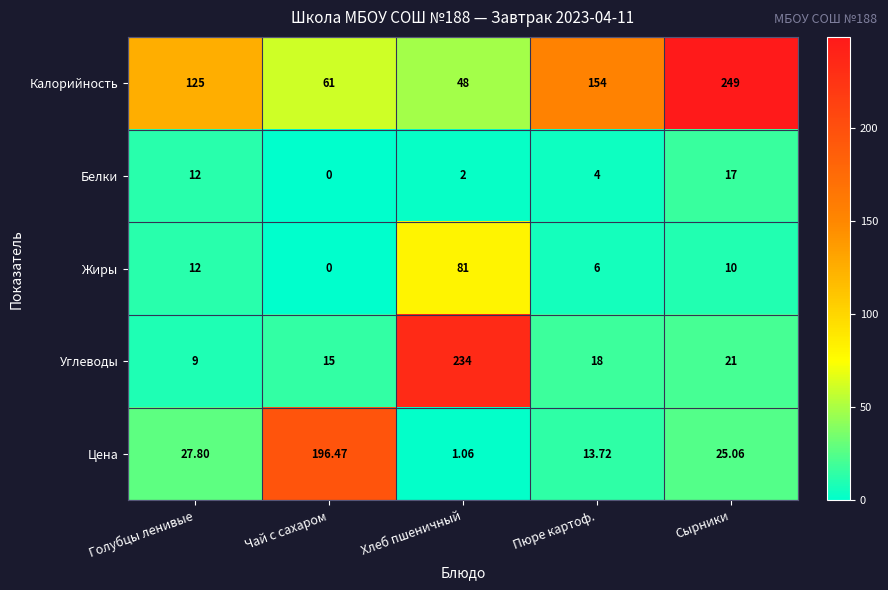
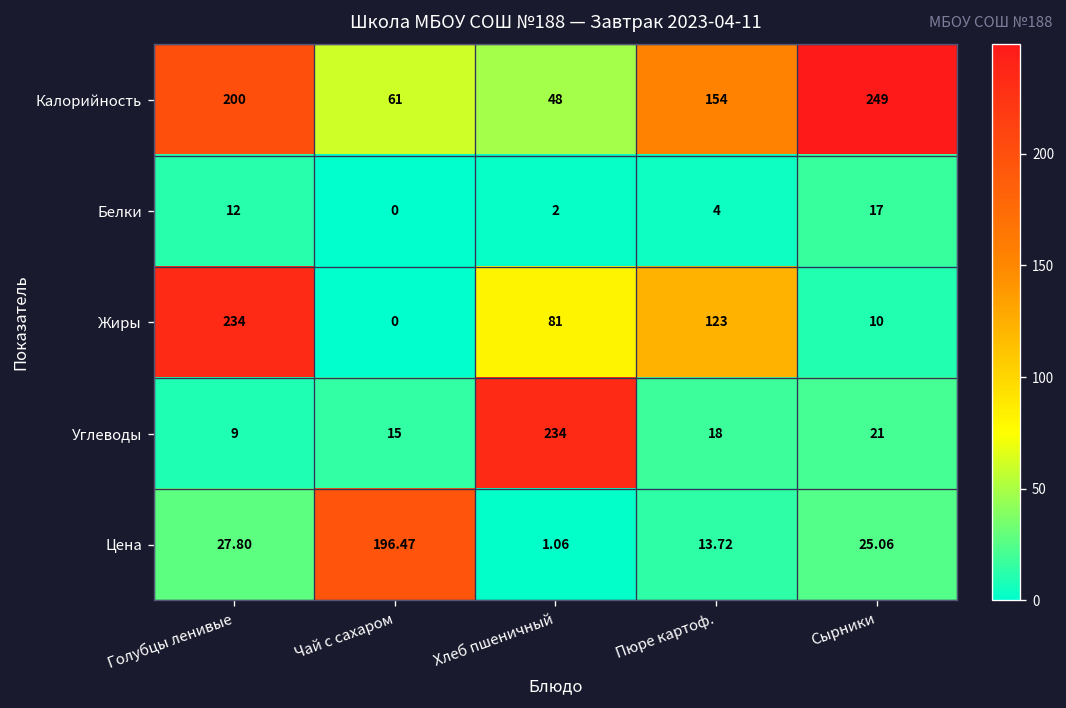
  {
    "Калорийность": {
-     "Голубцы ленивые": 125,
+     "Голубцы ленивые": 200,
      "Чай с сахаром": 61,
      "Хлеб пшеничный": 48,
      "Пюре картоф.": 154,
      "Сырники": 249
    },
    "Белки": {
      "Голубцы ленивые": 12,
      "Чай с сахаром": 0,
      "Хлеб пшеничный": 2,
      "Пюре картоф.": 4,
      "Сырники": 17
    },
    "Жиры": {
-     "Голубцы ленивые": 12,
+     "Голубцы ленивые": 234,
      "Чай с сахаром": 0,
      "Хлеб пшеничный": 81,
-     "Пюре картоф.": 6,
+     "Пюре картоф.": 123,
      "Сырники": 10
    },
    "Углеводы": {
      "Голубцы ленивые": 9,
      "Чай с сахаром": 15,
      "Хлеб пшеничный": 234,
      "Пюре картоф.": 18,
      "Сырники": 21
    },
    "Цена": {
      "Голубцы ленивые": 27.80,
      "Чай с сахаром": 196.47,
      "Хлеб пшеничный": 1.06,
      "Пюре картоф.": 13.72,
      "Сырники": 25.06
    }
  }
